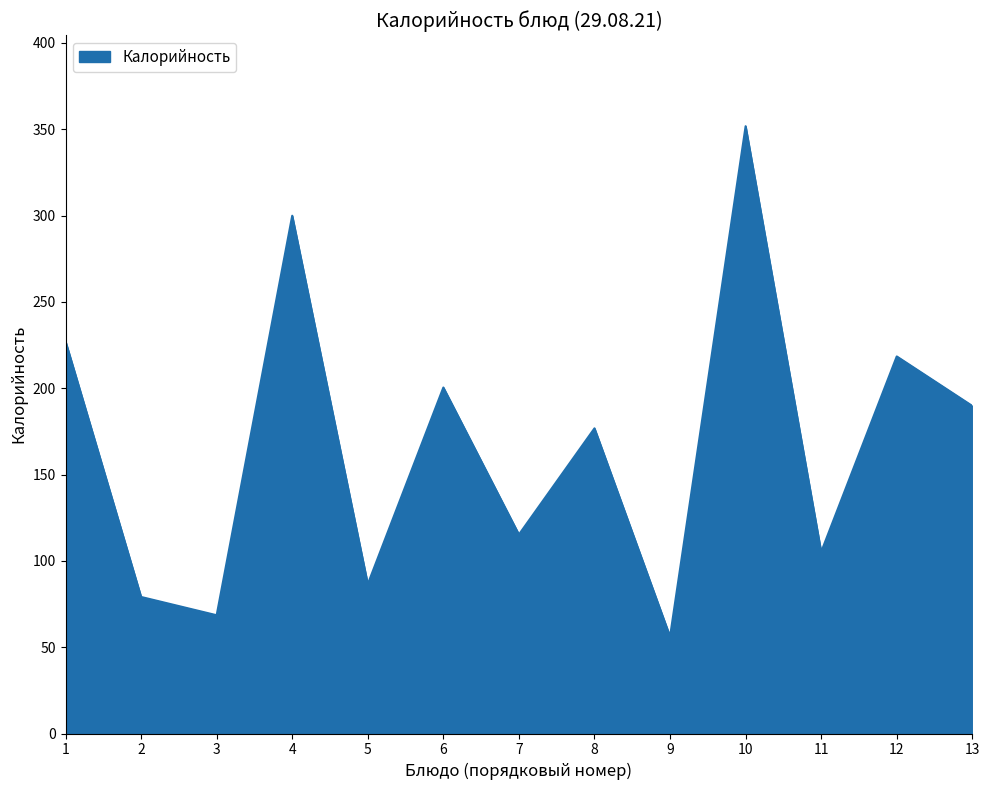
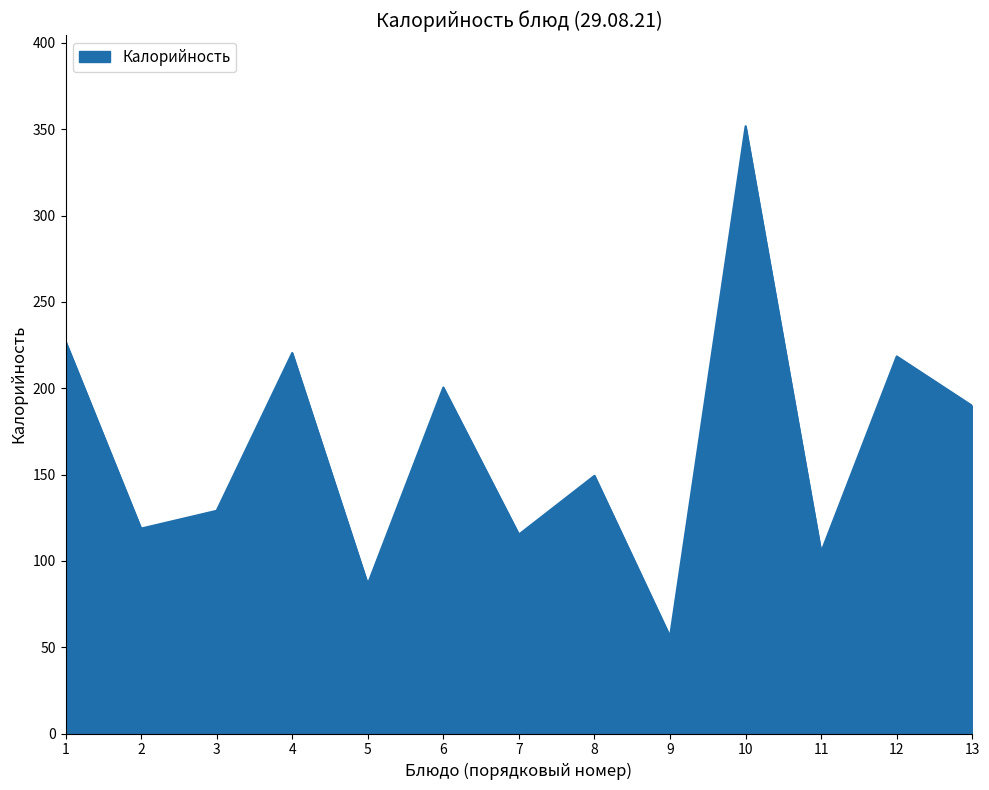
  {
    "1": 227,
-   "2": 79,
-   "3": 69,
-   "4": 300,
+   "2": 119,
+   "3": 129,
+   "4": 220,
    "5": 87,
    "6": 200,
    "7": 115,
-   "8": 177,
+   "8": 149,
    "9": 56,
    "10": 352,
    "11": 105,
    "12": 218,
    "13": 190
  }
